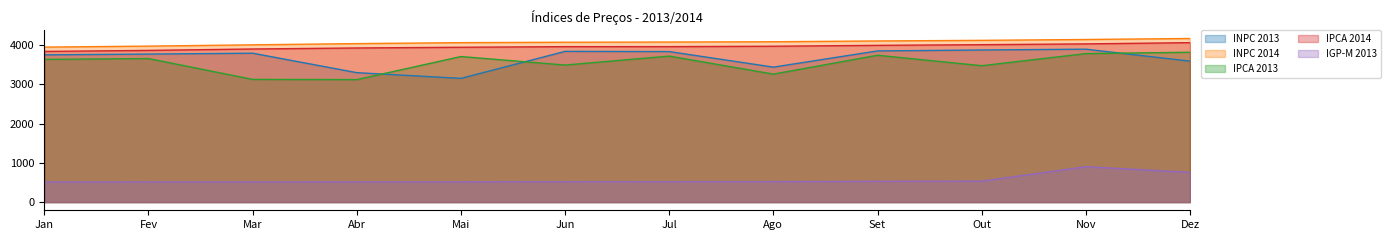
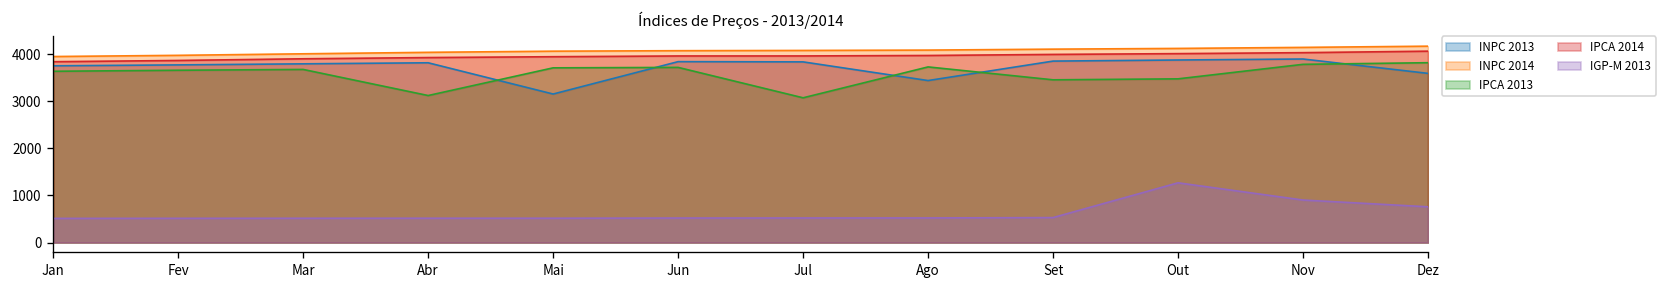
  {
    "INPC 2013": {
      "Jan": 3700,
      "Fev": 3800,
      "Mar": 3800,
-     "Abr": 3300,
+     "Abr": 3800,
      "Mai": 3200,
      "Jun": 3800,
      "Jul": 3800,
      "Ago": 3400,
      "Set": 3800,
      "Out": 3900,
      "Nov": 3900,
      "Dez": 3600
    },
    "IPCA 2013": {
      "Jan": 3600,
      "Fev": 3700,
-     "Mar": 3100,
+     "Mar": 3700,
      "Abr": 3100,
      "Mai": 3700,
-     "Jun": 3500,
-     "Jul": 3700,
-     "Ago": 3300,
-     "Set": 3700,
+     "Jun": 3700,
+     "Jul": 3100,
+     "Ago": 3700,
+     "Set": 3500,
      "Out": 3500,
      "Nov": 3800,
      "Dez": 3800
    },
    "IGP-M 2013": {
      "Jan": 500,
      "Fev": 500,
      "Mar": 500,
      "Abr": 500,
      "Mai": 500,
      "Jun": 500,
      "Jul": 500,
      "Ago": 500,
      "Set": 500,
-     "Out": 500,
+     "Out": 1300,
      "Nov": 900,
      "Dez": 800
    }
  }
